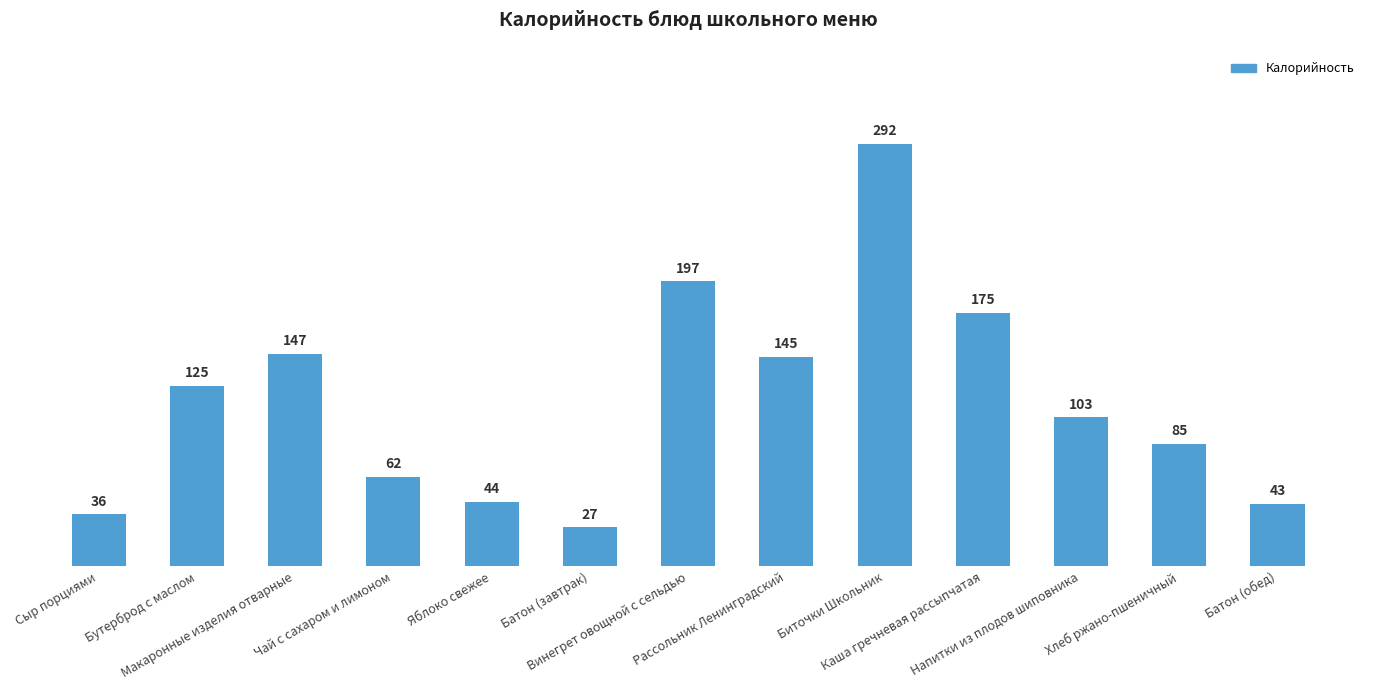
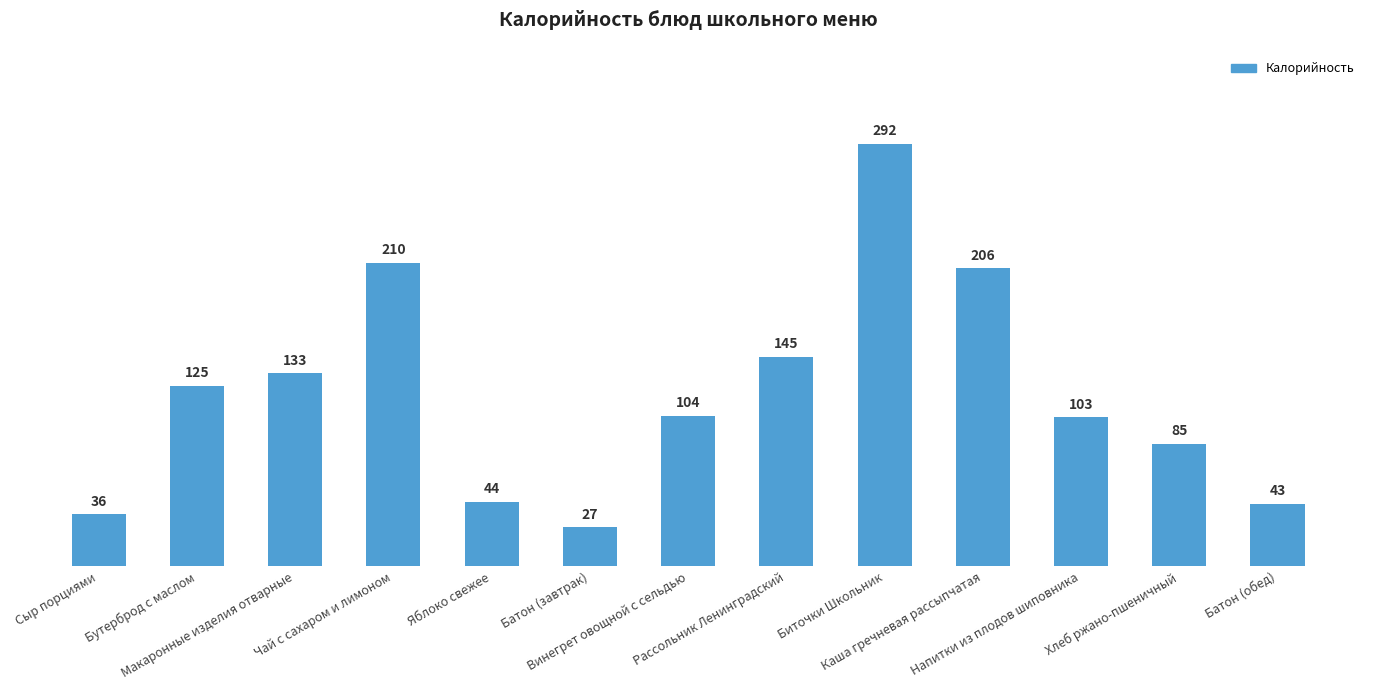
  {
    "Сыр порциями": 36,
    "Бутерброд с маслом": 125,
-   "Макаронные изделия отварные": 147,
-   "Чай с сахаром и лимоном": 62,
+   "Макаронные изделия отварные": 133,
+   "Чай с сахаром и лимоном": 210,
    "Яблоко свежее": 44,
    "Батон (завтрак)": 27,
-   "Винегрет овощной с сельдью": 197,
+   "Винегрет овощной с сельдью": 104,
    "Рассольник Ленинградский": 145,
    "Биточки Школьник": 292,
-   "Каша гречневая рассыпчатая": 175,
+   "Каша гречневая рассыпчатая": 206,
    "Напитки из плодов шиповника": 103,
    "Хлеб ржано-пшеничный": 85,
    "Батон (обед)": 43
  }
